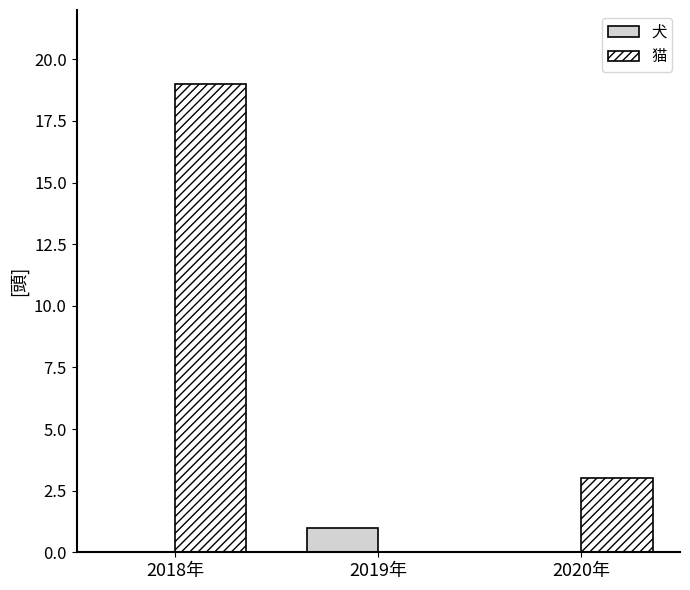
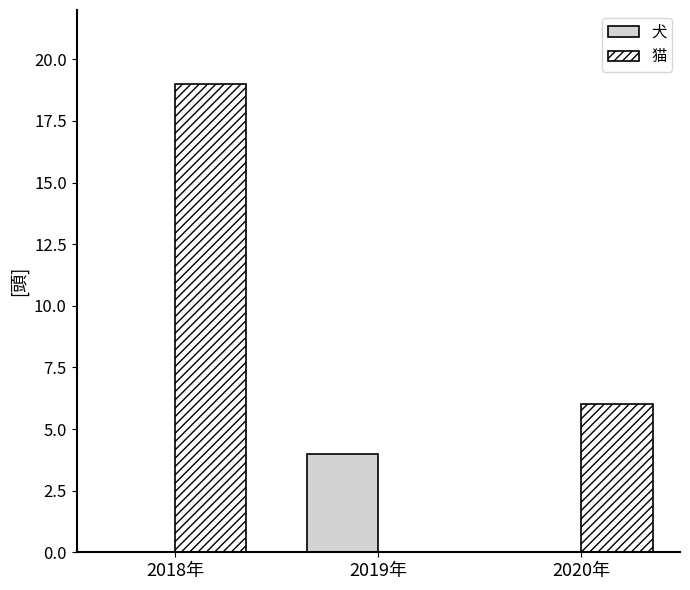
  {
    "犬": {
      "2018年": 0,
-     "2019年": 1,
+     "2019年": 4,
      "2020年": 0
    },
    "猫": {
      "2018年": 19,
      "2019年": 0,
-     "2020年": 3
+     "2020年": 6
    }
  }
